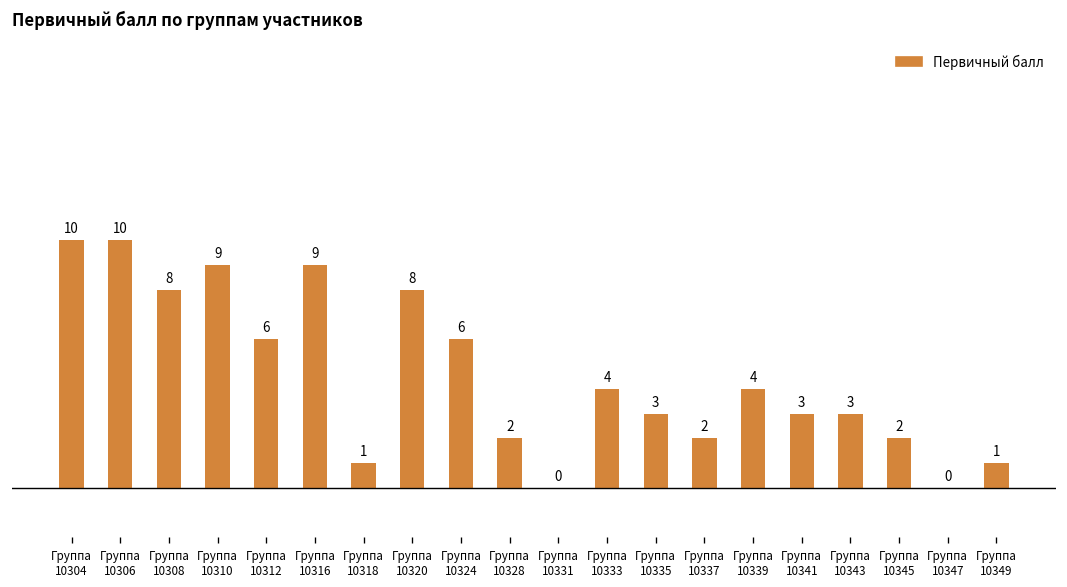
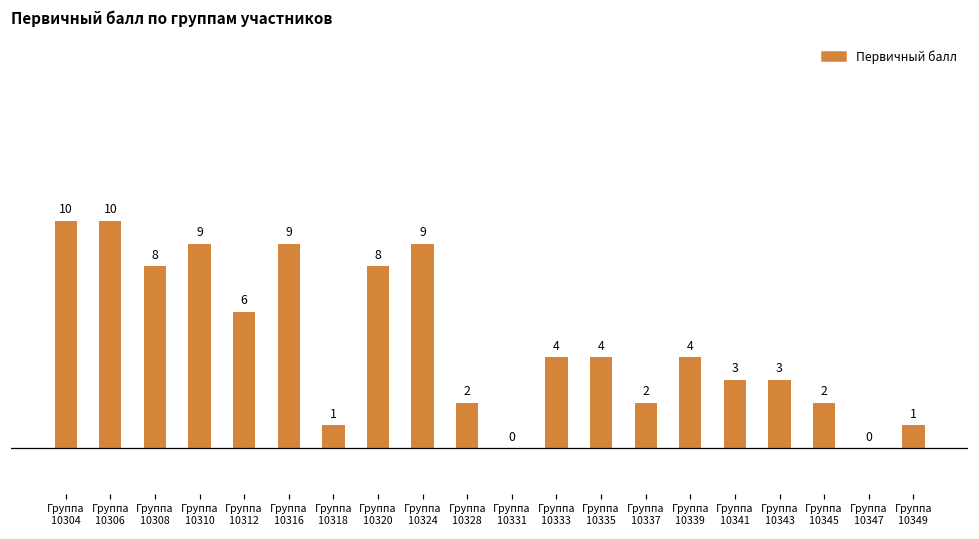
  {
    "Группа 10304": 10,
    "Группа 10306": 10,
    "Группа 10308": 8,
    "Группа 10310": 9,
    "Группа 10312": 6,
    "Группа 10316": 9,
    "Группа 10318": 1,
    "Группа 10320": 8,
-   "Группа 10324": 6,
+   "Группа 10324": 9,
    "Группа 10328": 2,
    "Группа 10331": 0,
    "Группа 10333": 4,
-   "Группа 10335": 3,
+   "Группа 10335": 4,
    "Группа 10337": 2,
    "Группа 10339": 4,
    "Группа 10341": 3,
    "Группа 10343": 3,
    "Группа 10345": 2,
    "Группа 10347": 0,
    "Группа 10349": 1
  }
